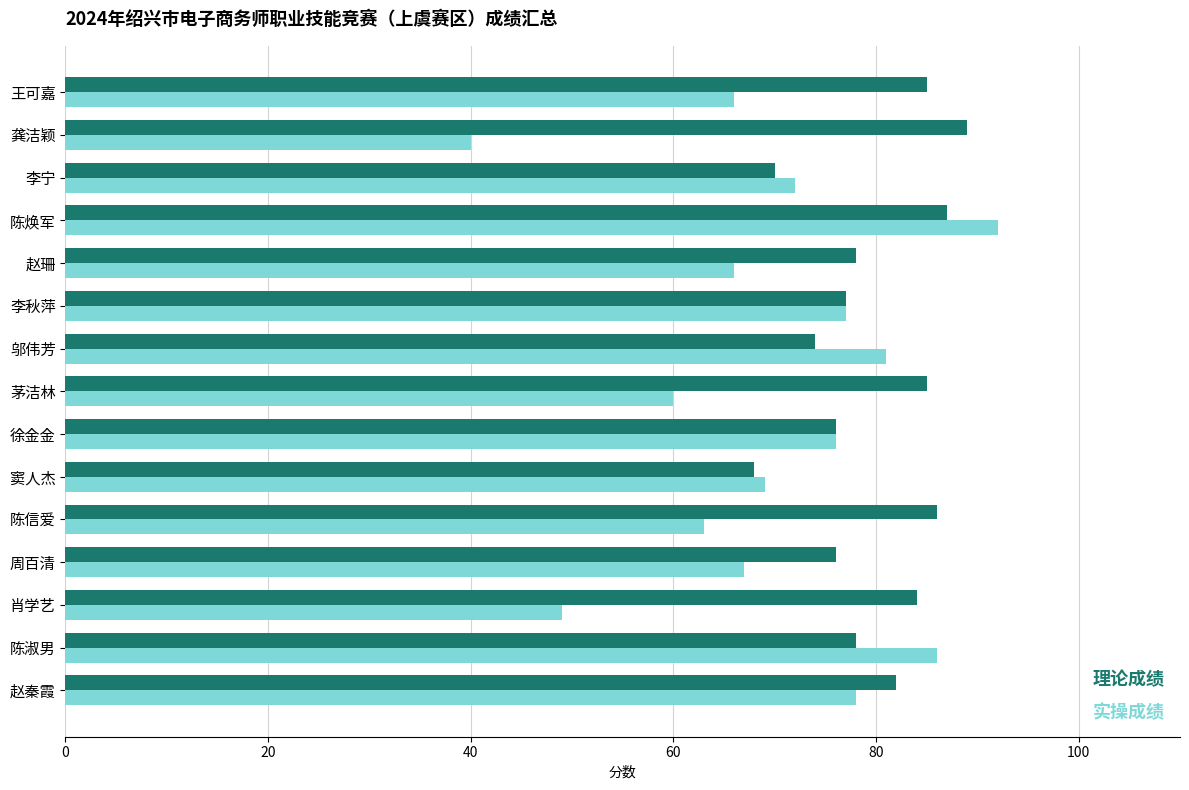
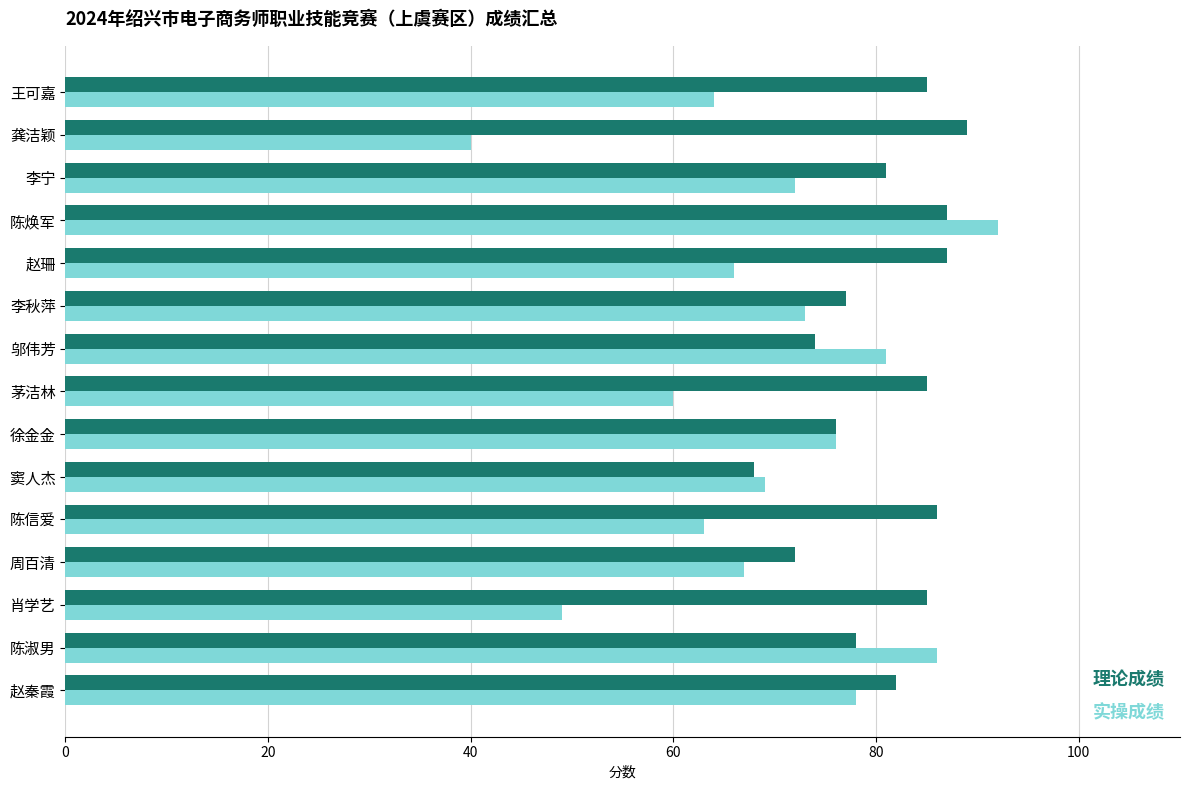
  {
    "理论成绩": {
      "王可嘉": 85,
      "龚洁颖": 89,
-     "李宁": 70,
+     "李宁": 81,
      "陈焕军": 87,
-     "赵珊": 78,
+     "赵珊": 87,
      "李秋萍": 77,
      "邬伟芳": 74,
      "茅洁林": 85,
      "徐金金": 76,
      "窦人杰": 68,
      "陈信爱": 86,
-     "周百清": 76,
-     "肖学艺": 84,
+     "周百清": 72,
+     "肖学艺": 85,
      "陈淑男": 78,
      "赵秦霞": 82
    },
    "实操成绩": {
-     "王可嘉": 66,
+     "王可嘉": 64,
      "龚洁颖": 40,
      "李宁": 72,
      "陈焕军": 92,
      "赵珊": 66,
-     "李秋萍": 77,
+     "李秋萍": 73,
      "邬伟芳": 81,
      "茅洁林": 60,
      "徐金金": 76,
      "窦人杰": 69,
      "陈信爱": 63,
      "周百清": 67,
      "肖学艺": 49,
      "陈淑男": 86,
      "赵秦霞": 78
    }
  }
